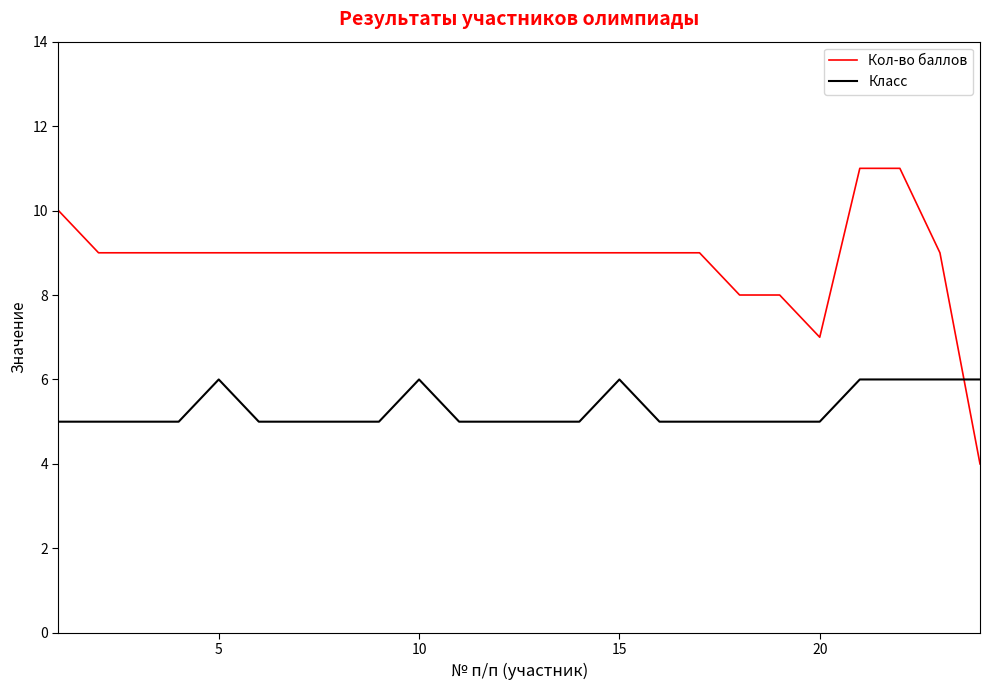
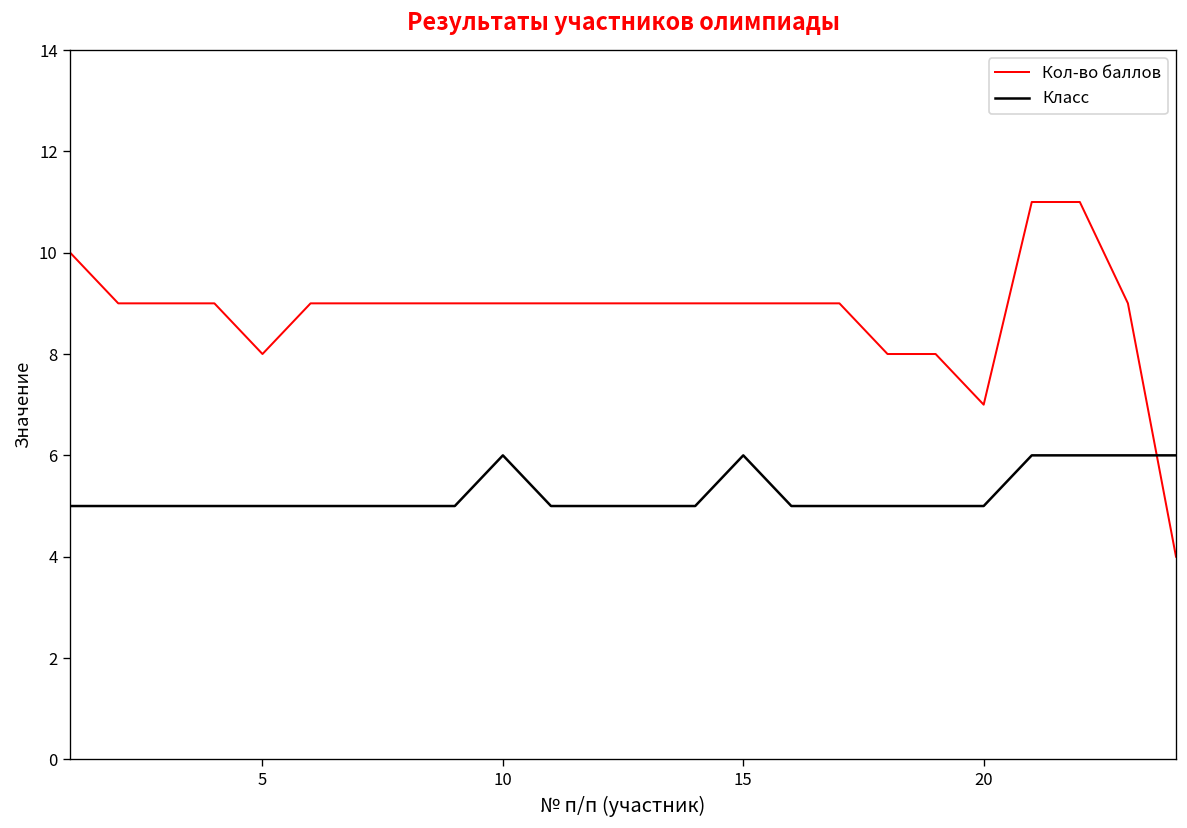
  {
    "Кол-во баллов": {
-     "5": 9,
+     "5": 8,
      "10": 9,
      "15": 9,
      "20": 7
    },
    "Класс": {
-     "5": 6,
+     "5": 5,
      "10": 6,
      "15": 6,
      "20": 5
    }
  }
